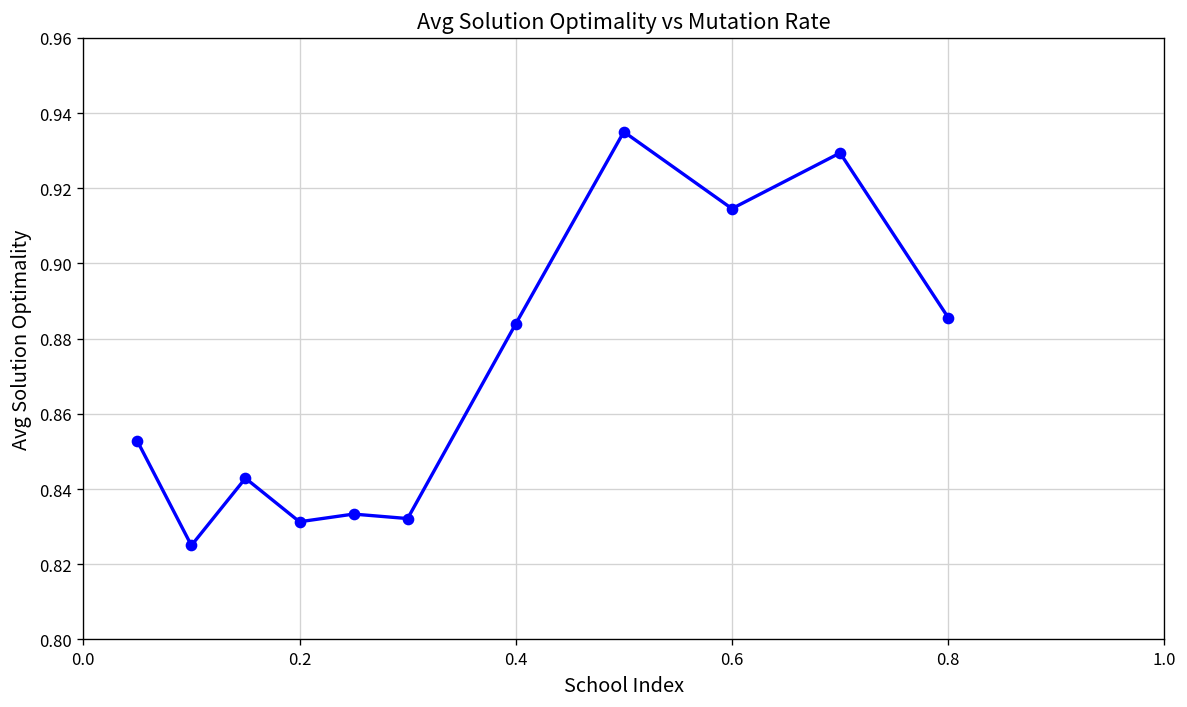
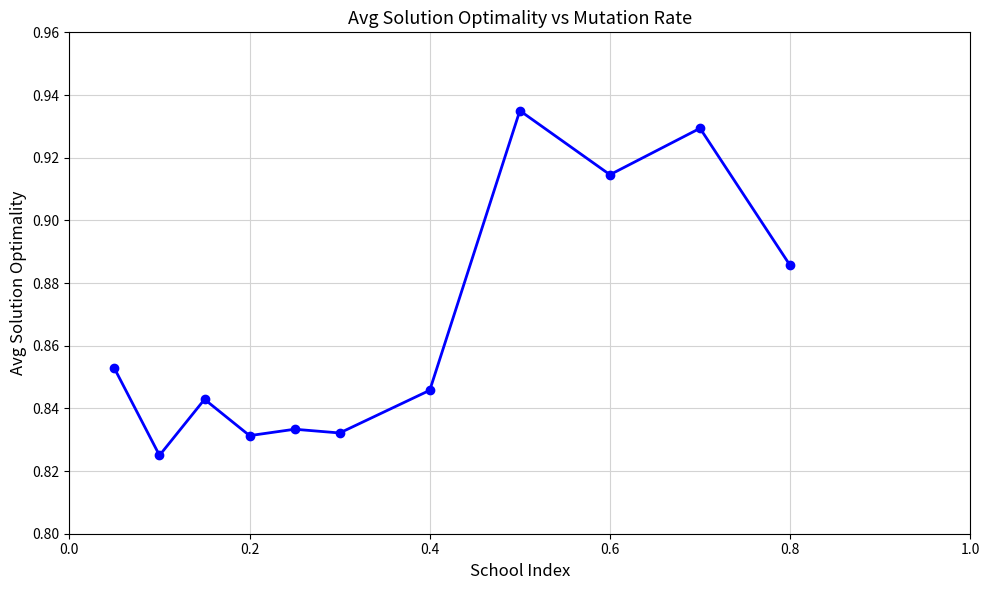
  {
    "0.2": 0.831,
-   "0.4": 0.884,
+   "0.4": 0.846,
    "0.6": 0.915,
    "0.8": 0.886
  }
